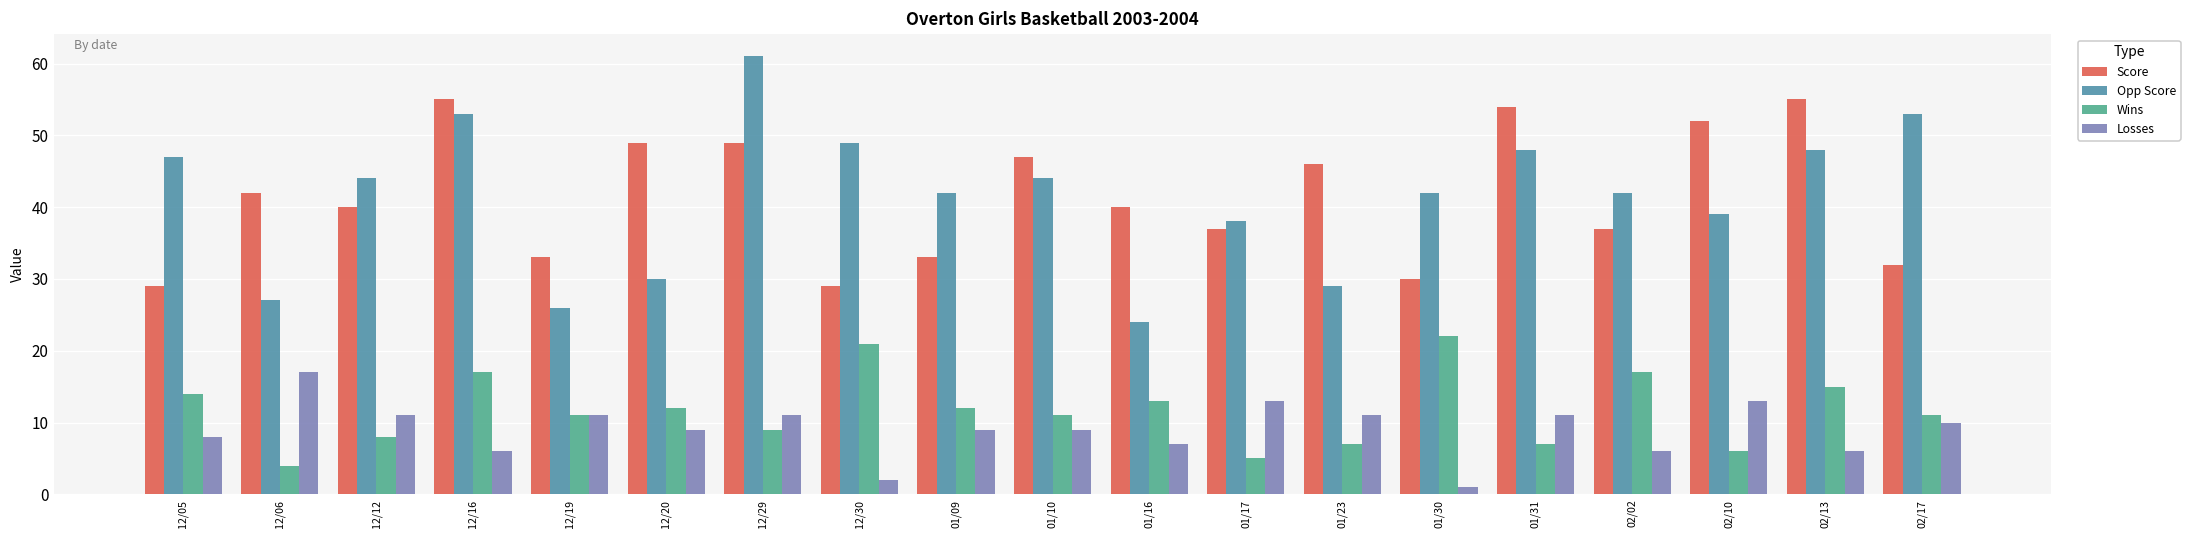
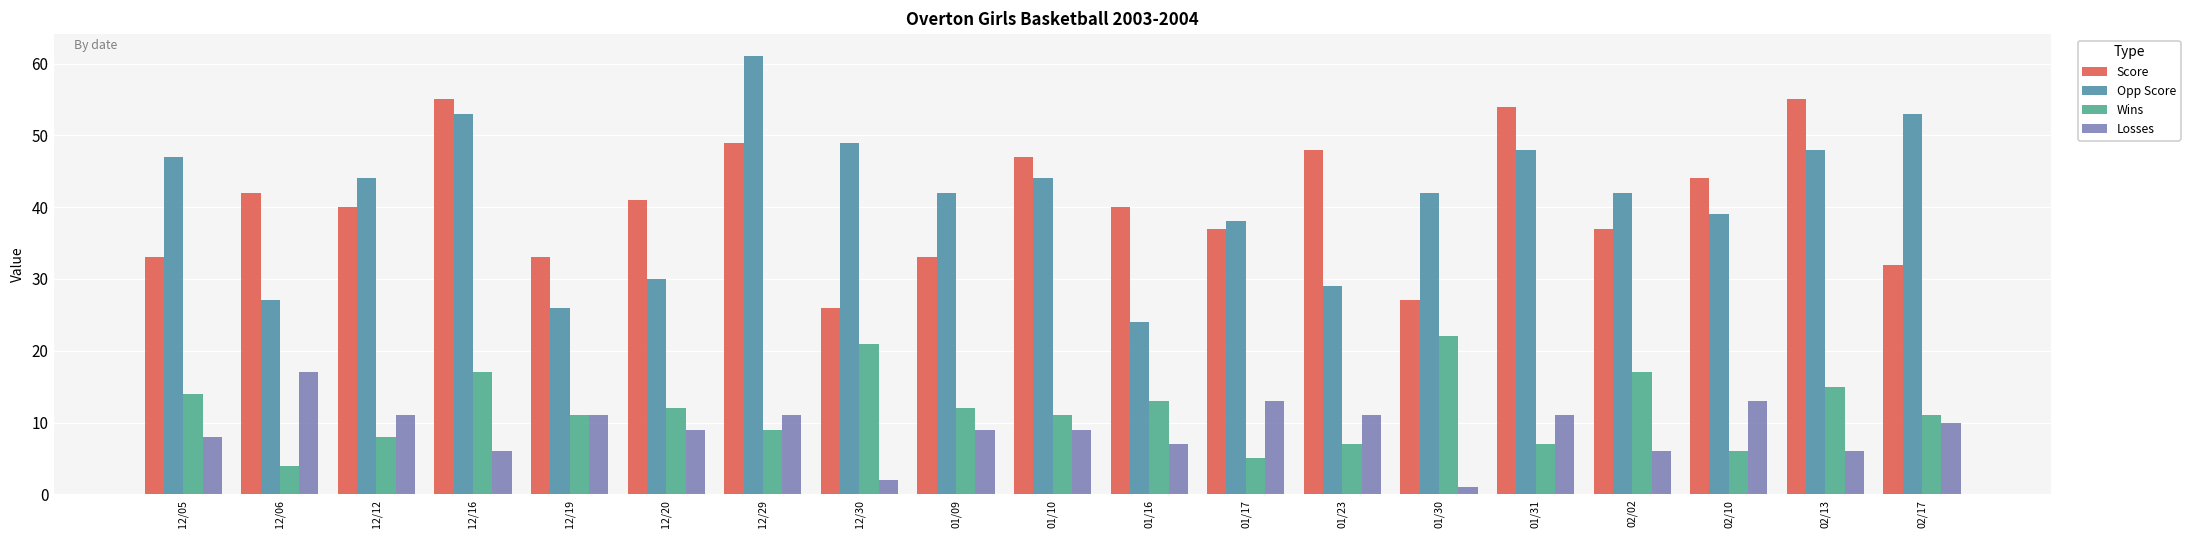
  {
    "Score": {
-     "12/05": 29,
+     "12/05": 33,
      "12/06": 42,
      "12/12": 40,
      "12/16": 55,
      "12/19": 33,
-     "12/20": 49,
+     "12/20": 41,
      "12/29": 49,
-     "12/30": 29,
+     "12/30": 26,
      "01/09": 33,
      "01/10": 47,
      "01/16": 40,
      "01/17": 37,
-     "01/23": 46,
-     "01/30": 30,
+     "01/23": 48,
+     "01/30": 27,
      "01/31": 54,
      "02/02": 37,
-     "02/10": 52,
+     "02/10": 44,
      "02/13": 55,
      "02/17": 32
    }
  }
